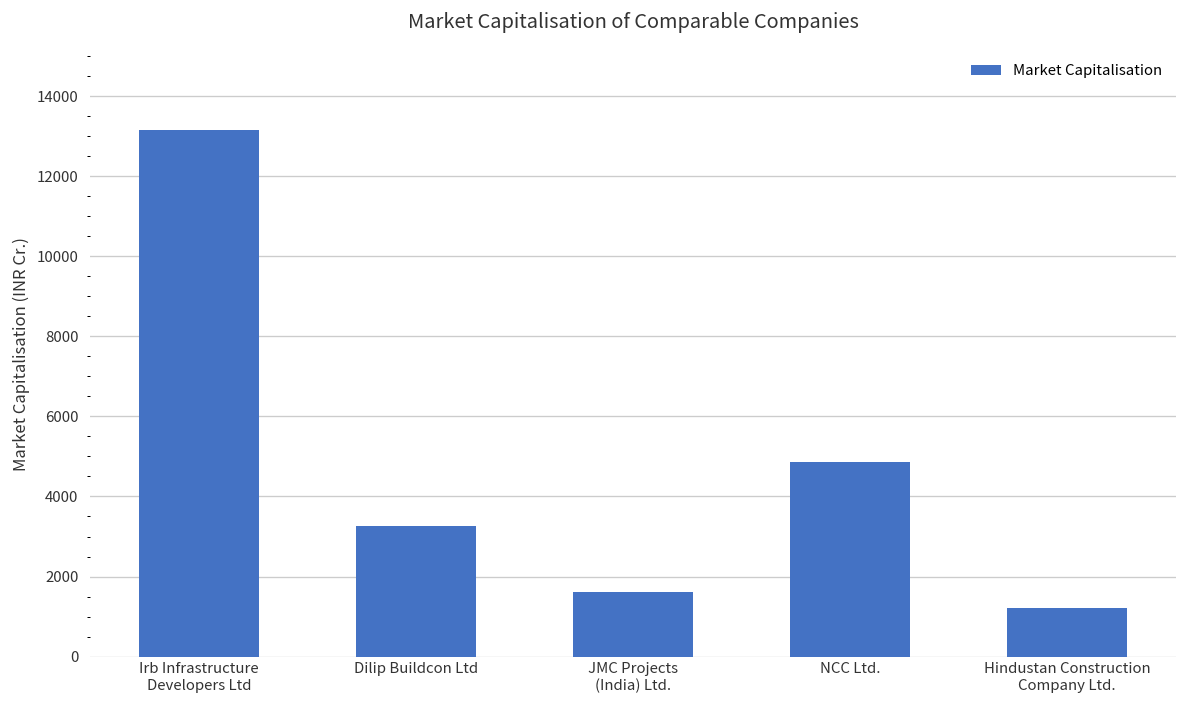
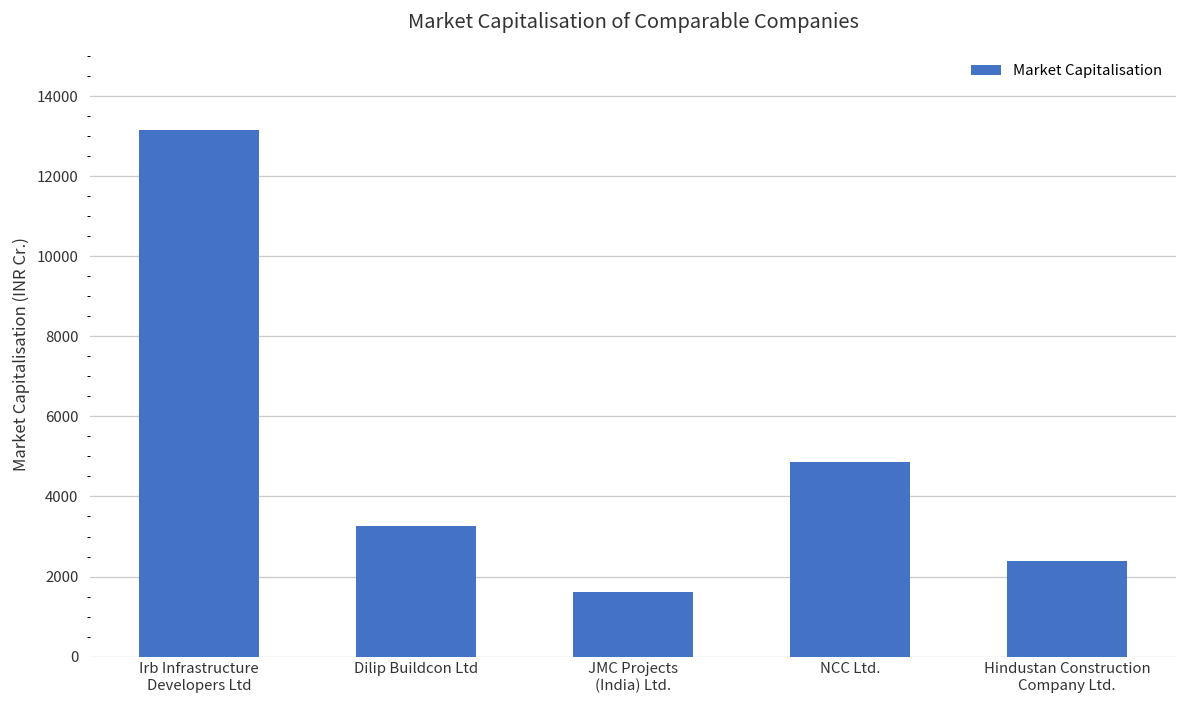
  {
    "Irb Infrastructure Developers Ltd": 13200,
    "Dilip Buildcon Ltd": 3300,
    "JMC Projects (India) Ltd.": 1600,
    "NCC Ltd.": 4900,
-   "Hindustan Construction Company Ltd.": 1200
+   "Hindustan Construction Company Ltd.": 2400
  }
